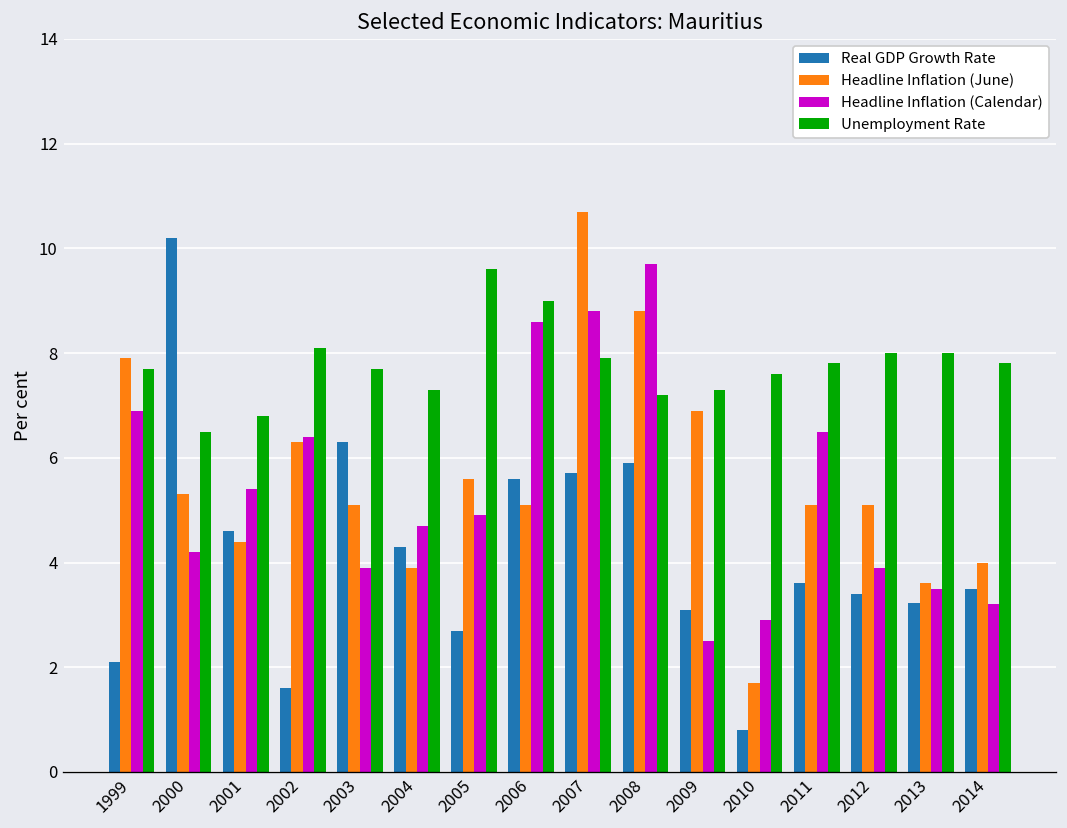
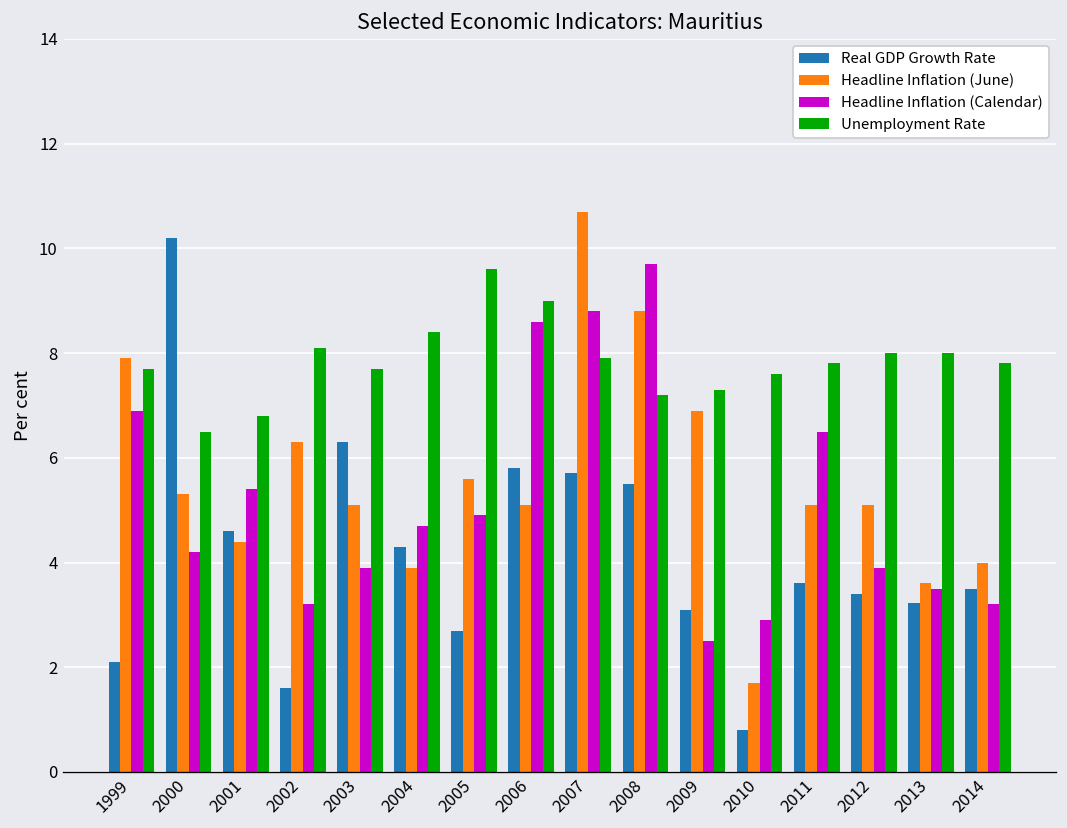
  {
    "Real GDP Growth Rate": {
      "1999": 2.1,
      "2000": 10.2,
      "2001": 4.6,
      "2002": 1.6,
      "2003": 6.3,
      "2004": 4.3,
      "2005": 2.7,
-     "2006": 5.6,
+     "2006": 5.8,
      "2007": 5.7,
-     "2008": 5.9,
+     "2008": 5.5,
      "2009": 3.1,
      "2010": 0.8,
      "2011": 3.6,
      "2012": 3.4,
      "2013": 3.2,
      "2014": 3.5
    },
    "Headline Inflation (June)": {
      "1999": 7.9,
      "2000": 5.3,
      "2001": 4.4,
      "2002": 6.3,
      "2003": 5.1,
      "2004": 3.9,
      "2005": 5.6,
      "2006": 5.1,
      "2007": 10.7,
      "2008": 8.8,
      "2009": 6.9,
      "2010": 1.7,
      "2011": 5.1,
      "2012": 5.1,
      "2013": 3.6,
      "2014": 4.0
    },
    "Headline Inflation (Calendar)": {
      "1999": 6.9,
      "2000": 4.2,
      "2001": 5.4,
-     "2002": 6.4,
+     "2002": 3.2,
      "2003": 3.9,
      "2004": 4.7,
      "2005": 4.9,
      "2006": 8.6,
      "2007": 8.8,
      "2008": 9.7,
      "2009": 2.5,
      "2010": 2.9,
      "2011": 6.5,
      "2012": 3.9,
      "2013": 3.5,
      "2014": 3.2
    },
    "Unemployment Rate": {
      "1999": 7.7,
      "2000": 6.5,
      "2001": 6.8,
      "2002": 8.1,
      "2003": 7.7,
-     "2004": 7.3,
+     "2004": 8.4,
      "2005": 9.6,
      "2006": 9.0,
      "2007": 7.9,
      "2008": 7.2,
      "2009": 7.3,
      "2010": 7.6,
      "2011": 7.8,
      "2012": 8.0,
      "2013": 8.0,
      "2014": 7.8
    }
  }
